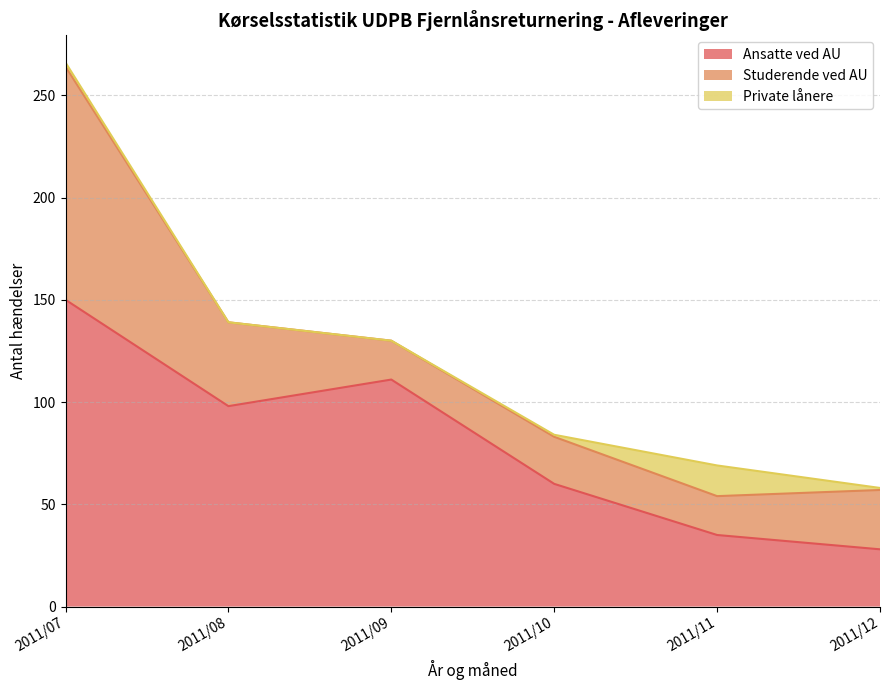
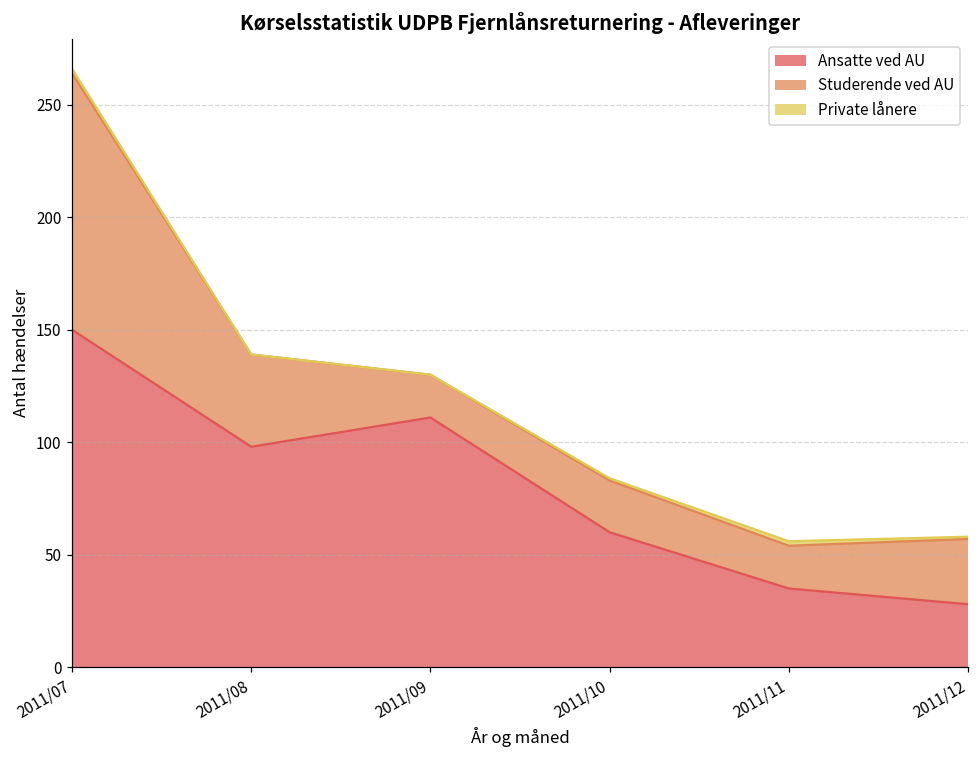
  {
    "Private lånere": {
      "2011/07": 2,
-     "2011/11": 15
+     "2011/11": 2
    }
  }
